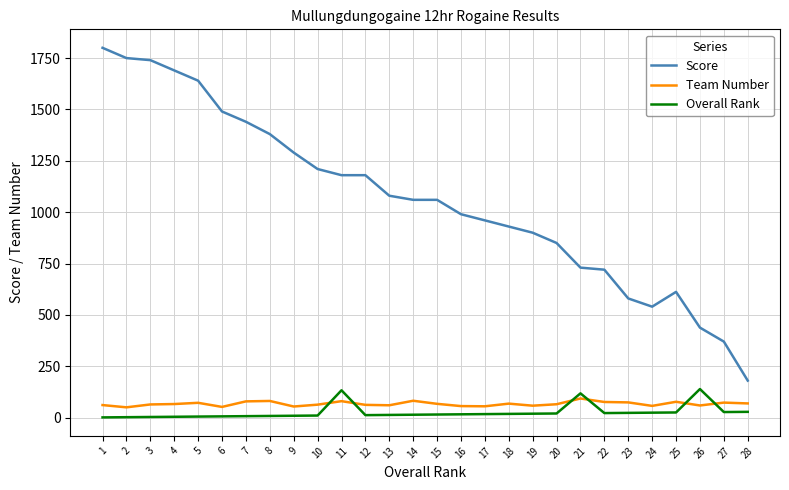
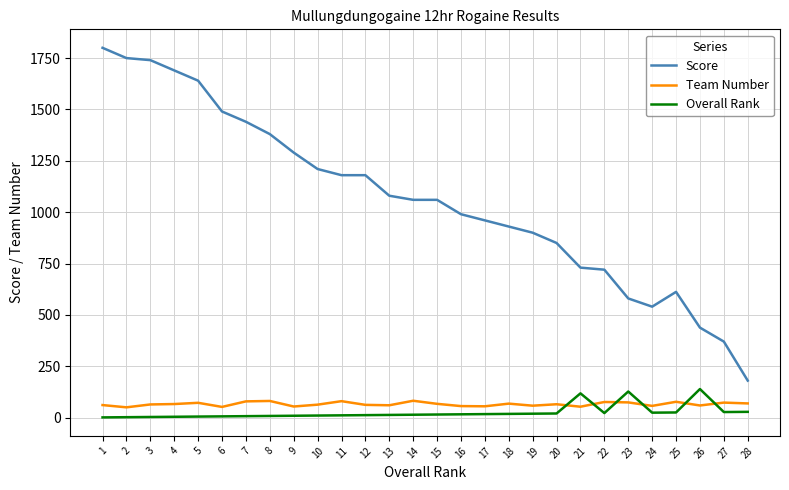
  {
    "Score": {
      "1": 1800,
      "2": 1750,
      "3": 1740,
      "4": 1690,
      "5": 1640,
      "6": 1490,
      "7": 1440,
      "8": 1380,
      "9": 1290,
      "10": 1210,
      "11": 1180,
      "12": 1180,
      "13": 1080,
      "14": 1060,
      "15": 1060,
      "16": 990,
      "17": 960,
      "18": 930,
      "19": 900,
      "20": 850,
      "21": 730,
      "22": 720,
      "23": 580,
      "24": 540,
      "25": 610,
      "26": 440,
      "27": 370,
      "28": 180
    },
    "Team Number": {
      "1": 60,
      "2": 50,
      "3": 60,
      "4": 70,
      "5": 70,
      "6": 50,
      "7": 80,
      "8": 80,
      "9": 50,
      "10": 60,
      "11": 80,
      "12": 60,
      "13": 60,
      "14": 80,
      "15": 70,
      "16": 60,
      "17": 60,
      "18": 70,
      "19": 60,
      "20": 70,
-     "21": 90,
+     "21": 50,
      "22": 80,
      "23": 70,
      "24": 60,
      "25": 80,
      "26": 60,
      "27": 70,
      "28": 70
    },
    "Overall Rank": {
      "1": 0,
      "2": 0,
      "3": 0,
      "4": 0,
      "5": 10,
      "6": 10,
      "7": 10,
      "8": 10,
      "9": 10,
      "10": 10,
-     "11": 130,
+     "11": 10,
      "12": 10,
      "13": 10,
      "14": 10,
      "15": 20,
      "16": 20,
      "17": 20,
      "18": 20,
      "19": 20,
      "20": 20,
      "21": 120,
      "22": 20,
-     "23": 20,
+     "23": 130,
      "24": 20,
      "25": 30,
      "26": 140,
      "27": 30,
      "28": 30
    }
  }
